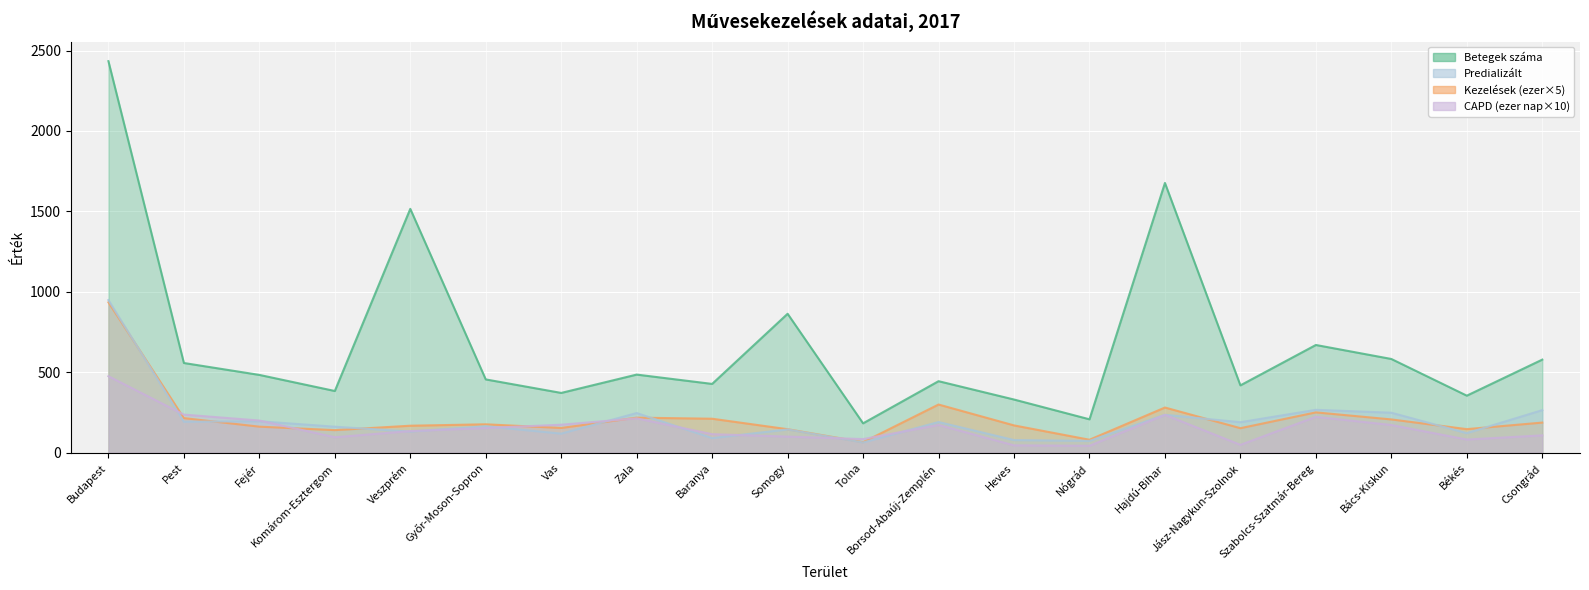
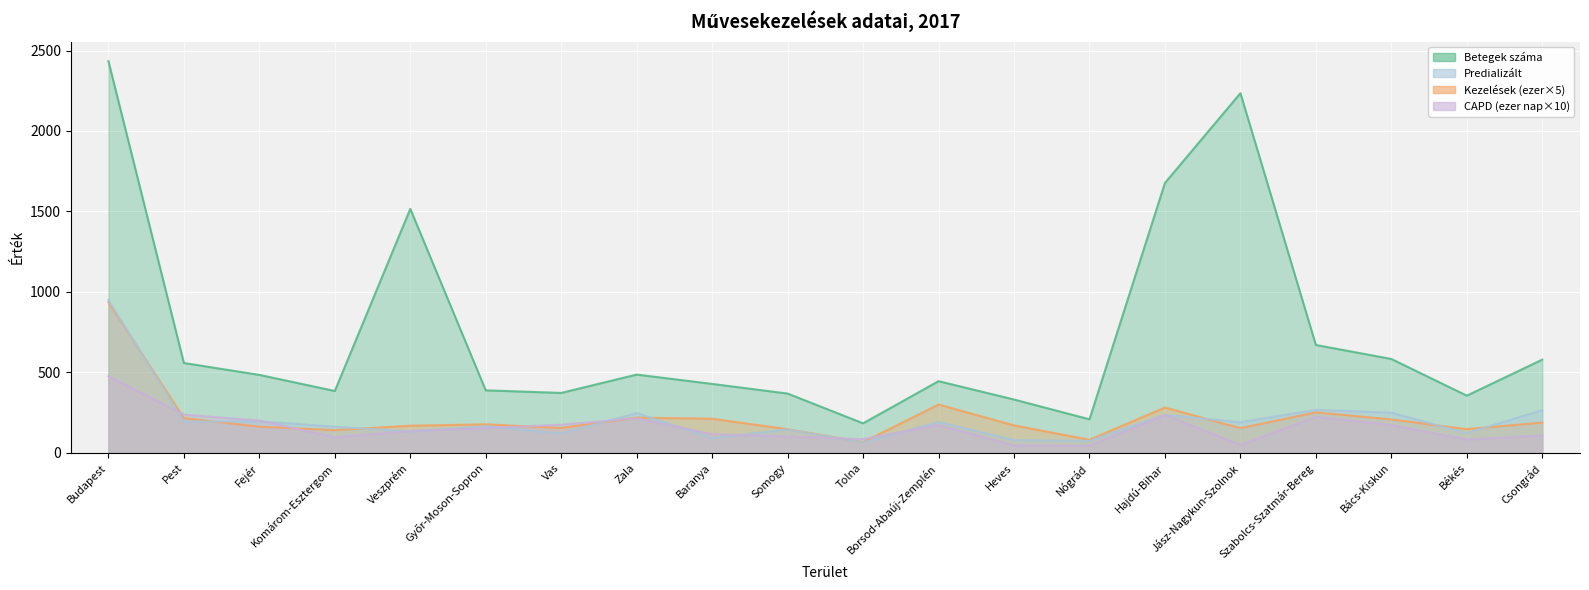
  {
    "Betegek száma": {
      "Budapest": 2430,
      "Pest": 560,
      "Fejér": 480,
      "Komárom-Esztergom": 380,
      "Veszprém": 1520,
-     "Győr-Moson-Sopron": 460,
+     "Győr-Moson-Sopron": 390,
      "Vas": 370,
      "Zala": 490,
      "Baranya": 430,
-     "Somogy": 860,
+     "Somogy": 370,
      "Tolna": 180,
      "Borsod-Abaúj-Zemplén": 450,
      "Heves": 330,
      "Nógrád": 210,
      "Hajdú-Bihar": 1680,
-     "Jász-Nagykun-Szolnok": 420,
+     "Jász-Nagykun-Szolnok": 2240,
      "Szabolcs-Szatmár-Bereg": 670,
      "Bács-Kiskun": 580,
      "Békés": 360,
      "Csongrád": 580
    }
  }
